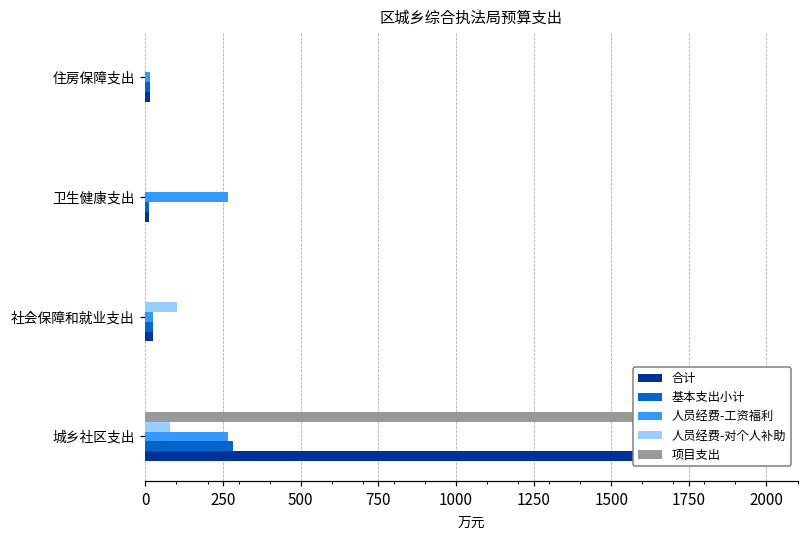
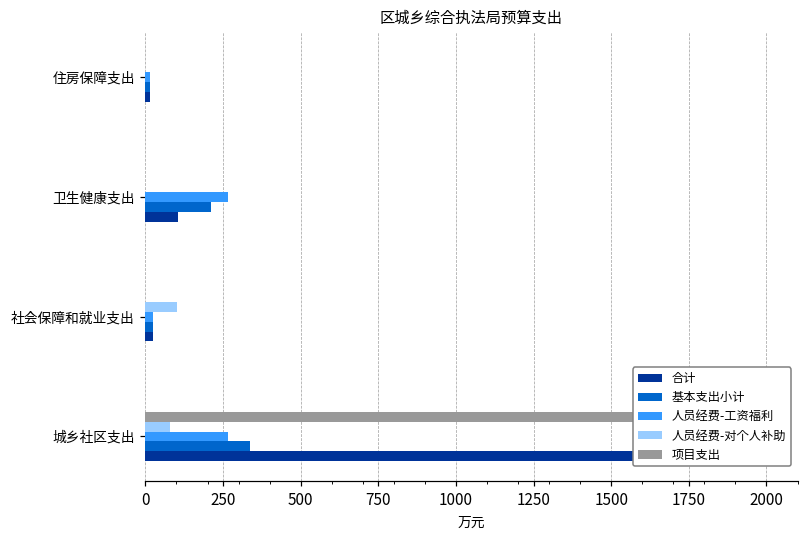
  {
    "合计": {
      "住房保障支出": 10,
-     "卫生健康支出": 10,
+     "卫生健康支出": 110,
      "社会保障和就业支出": 20
    },
    "基本支出小计": {
      "住房保障支出": 10,
-     "卫生健康支出": 10,
+     "卫生健康支出": 210,
      "社会保障和就业支出": 20,
-     "城乡社区支出": 280
+     "城乡社区支出": 340
    },
    "人员经费-工资福利": {
      "住房保障支出": 10,
      "卫生健康支出": 270,
      "社会保障和就业支出": 20,
      "城乡社区支出": 270
    },
    "人员经费-对个人补助": {
      "住房保障支出": 0,
      "卫生健康支出": 0,
      "社会保障和就业支出": 100,
      "城乡社区支出": 80
    },
    "项目支出": {
      "住房保障支出": 0,
      "卫生健康支出": 0,
      "社会保障和就业支出": 0
    }
  }
